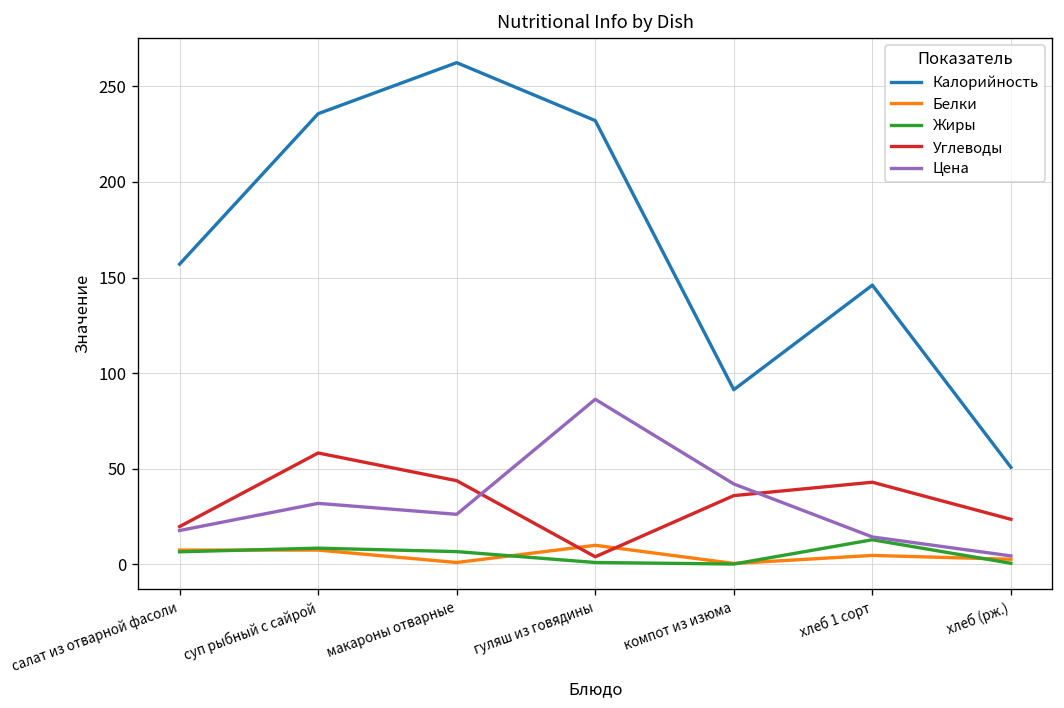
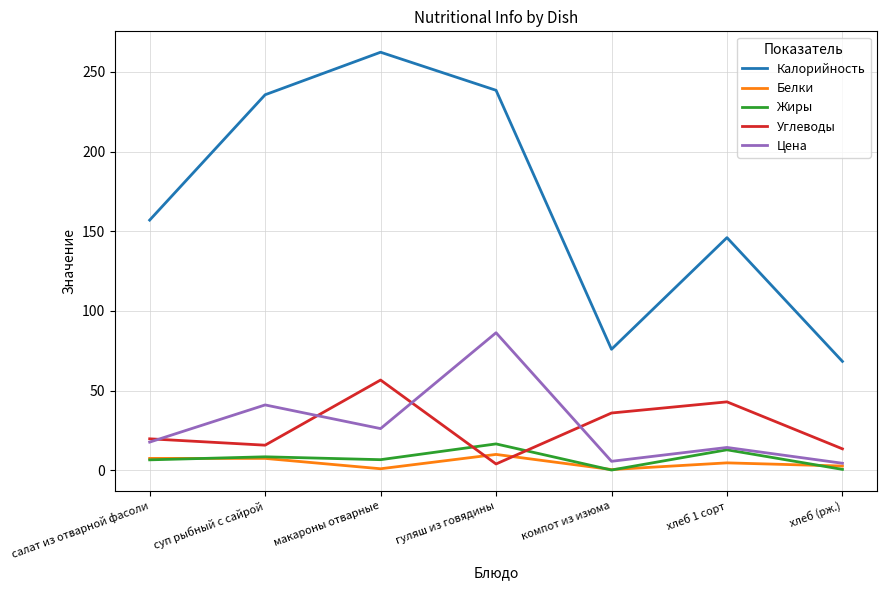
  {
    "Калорийность": {
      "салат из отварной фасоли": 157,
      "суп рыбный с сайрой": 236,
      "макароны отварные": 262,
-     "гуляш из говядины": 232,
-     "компот из изюма": 91,
+     "гуляш из говядины": 239,
+     "компот из изюма": 76,
      "хлеб 1 сорт": 146,
-     "хлеб (рж.)": 51
+     "хлеб (рж.)": 68
    },
    "Белки": {
      "макароны отварные": 1,
      "гуляш из говядины": 10,
      "хлеб 1 сорт": 5,
      "хлеб (рж.)": 3
    },
    "Жиры": {
      "макароны отварные": 7,
-     "гуляш из говядины": 1,
+     "гуляш из говядины": 17,
      "хлеб (рж.)": 1
    },
    "Углеводы": {
      "салат из отварной фасоли": 20,
-     "суп рыбный с сайрой": 58,
-     "макароны отварные": 44,
+     "суп рыбный с сайрой": 16,
+     "макароны отварные": 57,
      "гуляш из говядины": 4,
      "компот из изюма": 36,
      "хлеб 1 сорт": 43,
-     "хлеб (рж.)": 24
+     "хлеб (рж.)": 13
    },
    "Цена": {
      "салат из отварной фасоли": 18,
-     "суп рыбный с сайрой": 32,
+     "суп рыбный с сайрой": 41,
      "макароны отварные": 26,
      "гуляш из говядины": 86,
-     "компот из изюма": 42,
+     "компот из изюма": 6,
      "хлеб (рж.)": 4
    }
  }
